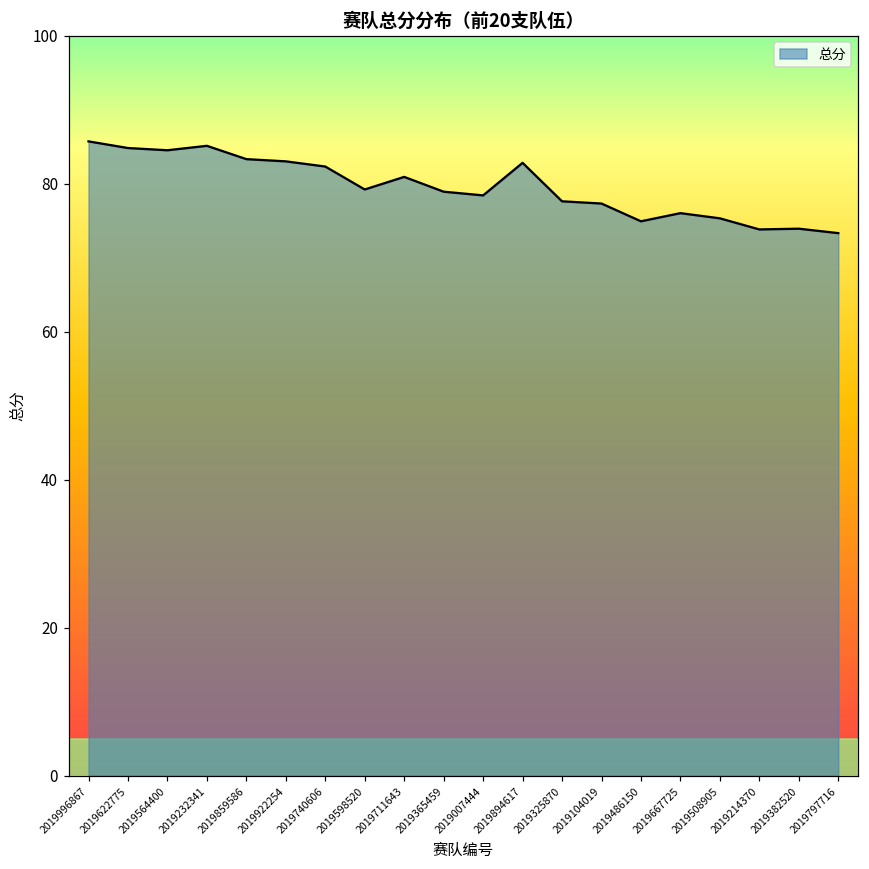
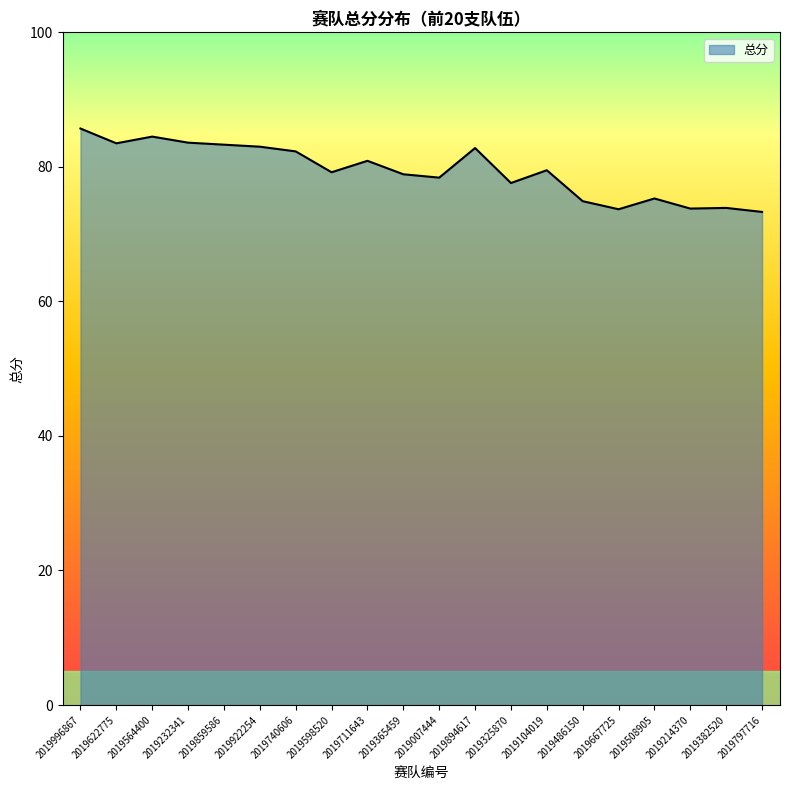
  {
    "2019996867": 86,
-   "2019622775": 85,
+   "2019622775": 84,
    "2019564400": 85,
-   "2019232341": 85,
+   "2019232341": 84,
    "2019859586": 83,
    "2019922254": 83,
    "2019740606": 82,
    "2019598520": 79,
    "2019711643": 81,
    "2019365459": 79,
    "2019007444": 78,
    "2019894617": 83,
    "2019325870": 78,
-   "2019104019": 77,
+   "2019104019": 80,
    "2019486150": 75,
-   "2019667725": 76,
+   "2019667725": 74,
    "2019508905": 75,
    "2019214370": 74,
    "2019382520": 74,
    "2019797716": 73
  }
